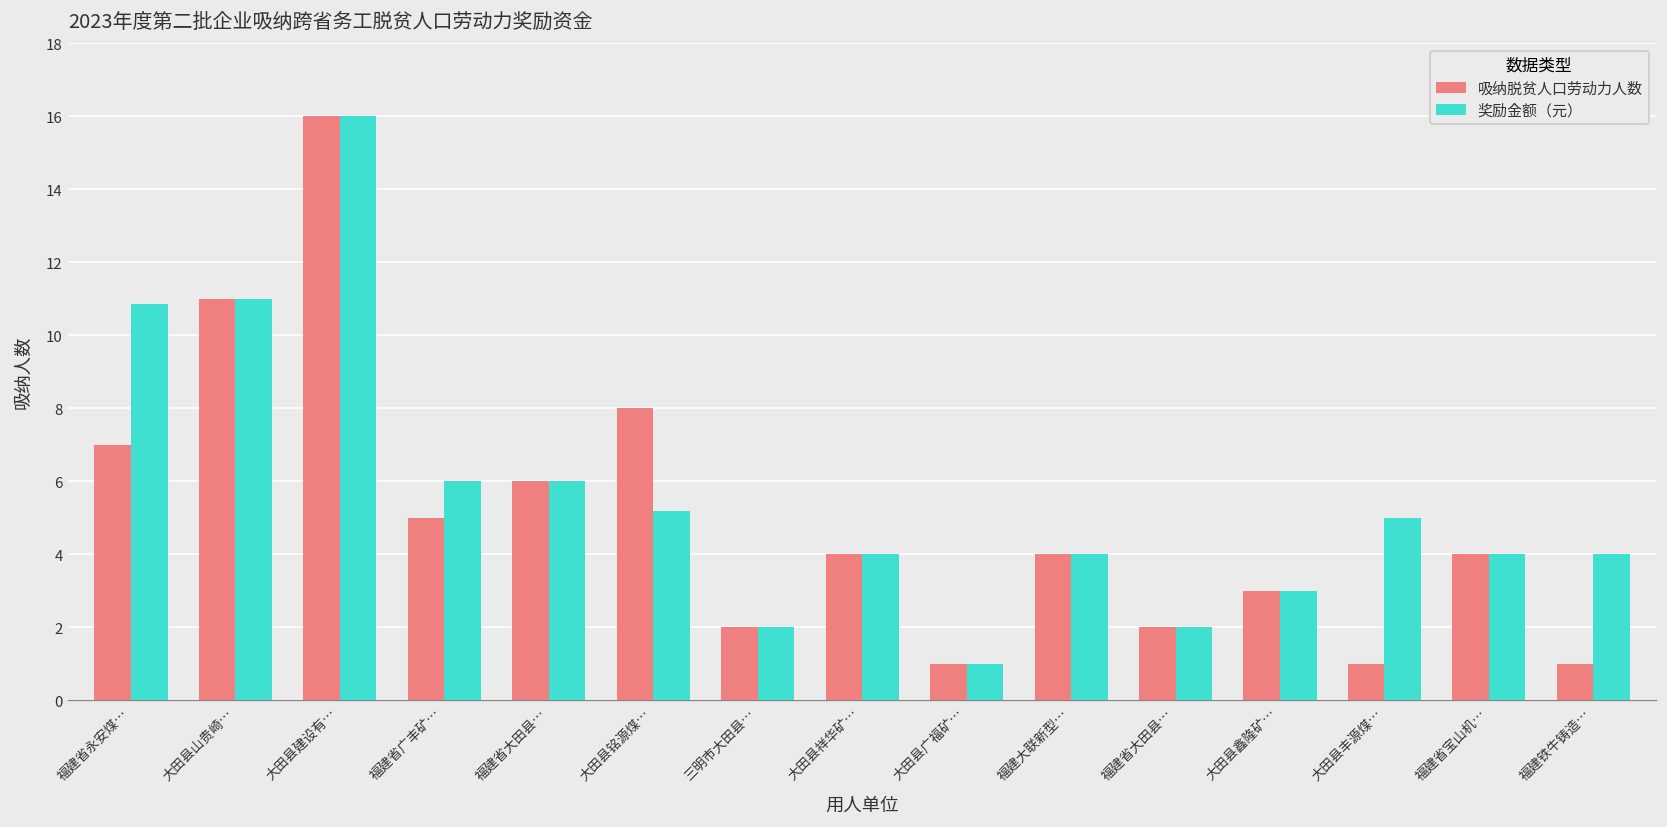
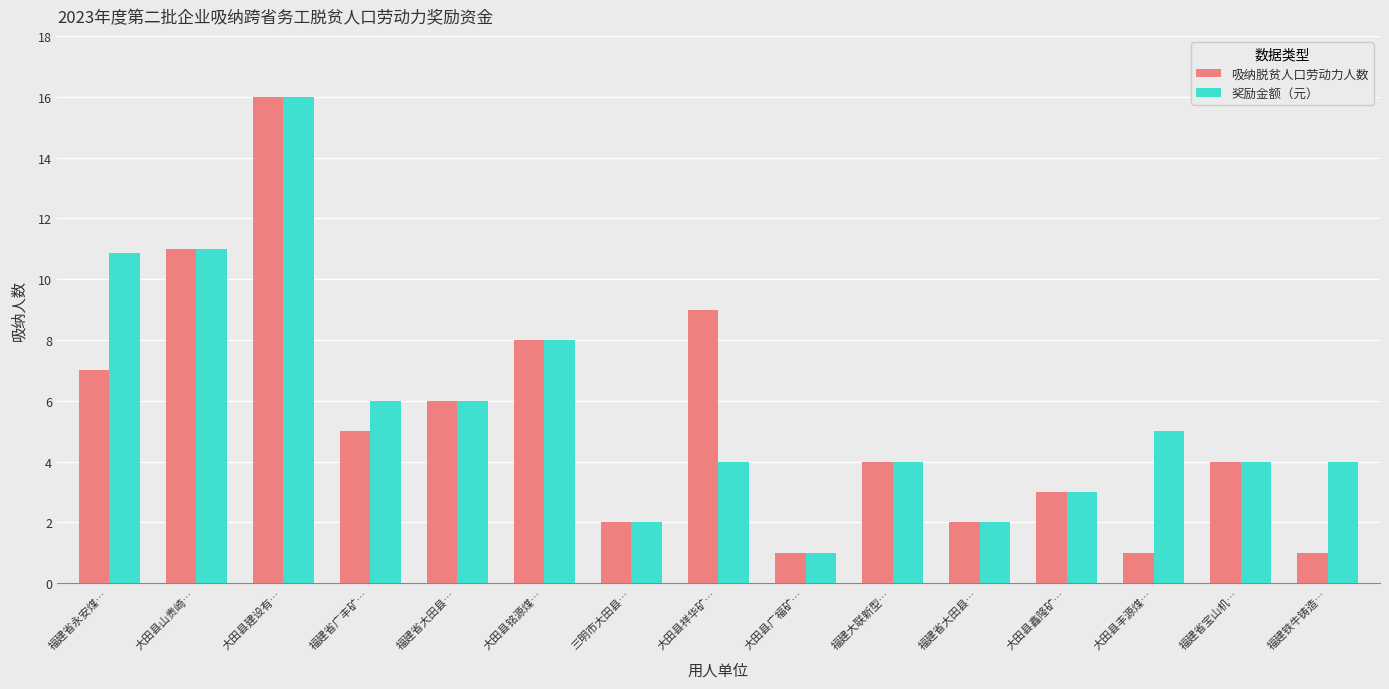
  {
    "吸纳脱贫人口劳动力人数": {
      "福建省永安煤…": 7,
      "大田县山贵崎…": 11,
      "大田县建设有…": 16,
      "福建省广丰矿…": 5,
      "大田县铭源煤…": 8,
      "三明市大田县…": 2,
-     "大田县祥华矿…": 4,
+     "大田县祥华矿…": 9,
      "大田县广福矿…": 1,
      "福建大联新型…": 4,
      "大田县鑫隆矿…": 3,
      "大田县丰源煤…": 1,
      "福建省宝山机…": 4,
      "福建铁牛铸造…": 1
    },
    "奖励金额（元）": {
      "福建省永安煤…": 10.8,
      "大田县山贵崎…": 11.0,
      "大田县建设有…": 16.0,
      "福建省广丰矿…": 6.0,
-     "大田县铭源煤…": 5.2,
+     "大田县铭源煤…": 8.0,
      "三明市大田县…": 2.0,
      "大田县祥华矿…": 4.0,
      "大田县广福矿…": 1.0,
      "福建大联新型…": 4.0,
      "大田县鑫隆矿…": 3.0,
      "大田县丰源煤…": 5.0,
      "福建省宝山机…": 4.0,
      "福建铁牛铸造…": 4.0
    }
  }
